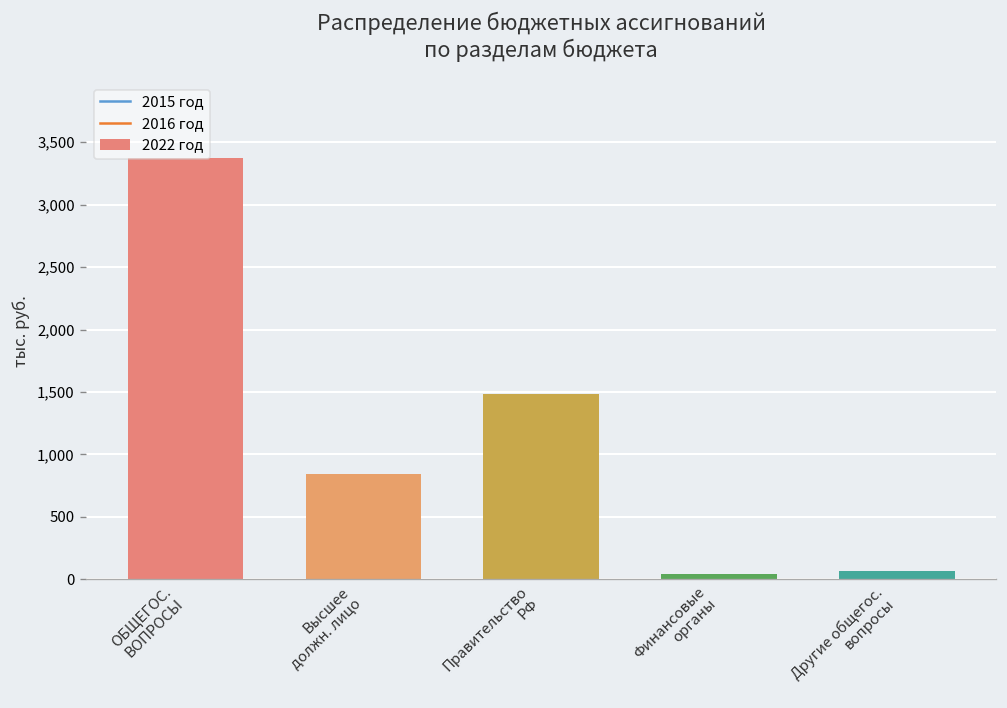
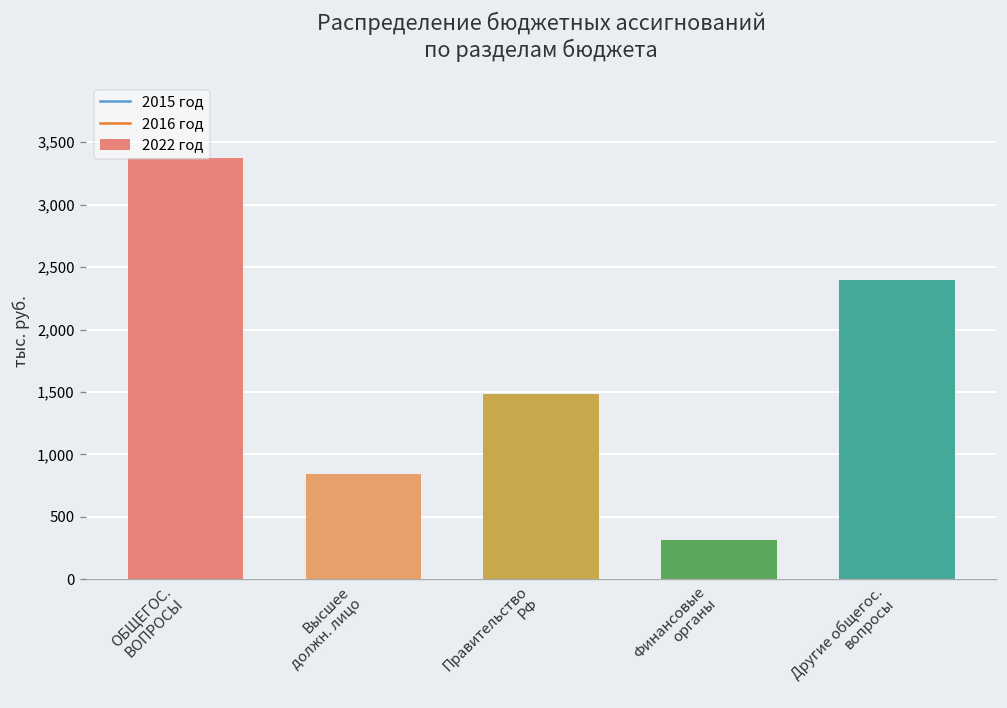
  {
    "Высшее должн. лицо": "850",
    "Правительство РФ": "1,480",
-   "Финансовые органы": "40",
-   "Другие общегос. вопросы": "70"
+   "Финансовые органы": "310",
+   "Другие общегос. вопросы": "2,400"
  }
